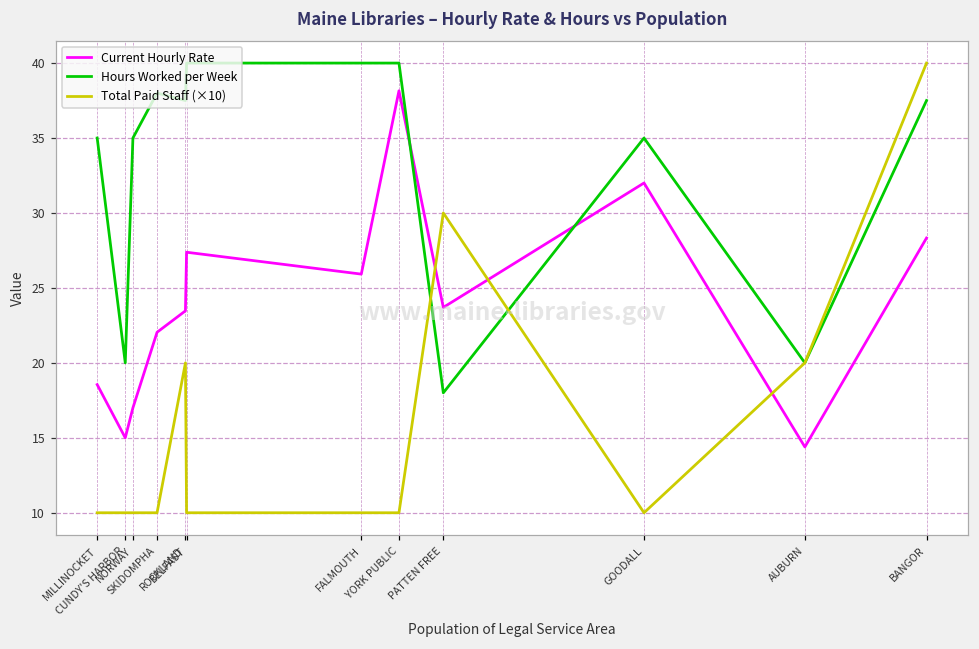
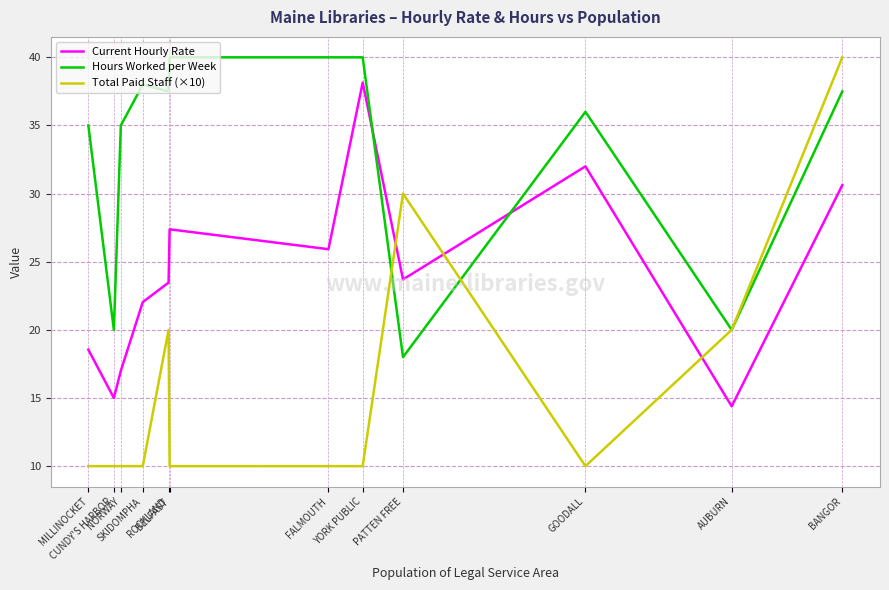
  {
    "Current Hourly Rate": {
      "MILLINOCKET": 18.6,
      "CUNDY'S HARBOR": 15.0,
      "NORWAY": 17.0,
      "SKIDOMPHA": 22.0,
      "ROCKLAND": 23.5,
      "BELFAST": 27.4,
      "FALMOUTH": 25.9,
      "YORK PUBLIC": 38.2,
      "PATTEN FREE": 23.7,
      "GOODALL": 32.0,
      "AUBURN": 14.4,
-     "BANGOR": 28.3
+     "BANGOR": 30.6
    },
    "Hours Worked per Week": {
      "MILLINOCKET": 35,
      "CUNDY'S HARBOR": 20,
      "NORWAY": 35,
      "FALMOUTH": 40,
      "YORK PUBLIC": 40,
      "PATTEN FREE": 18,
-     "GOODALL": 35,
+     "GOODALL": 36,
      "BANGOR": 37.5
    },
    "Total Paid Staff (×10)": {
      "MILLINOCKET": 10.0,
      "CUNDY'S HARBOR": 10.0,
      "NORWAY": 10.0,
      "SKIDOMPHA": 10.0,
      "ROCKLAND": 20.0,
      "BELFAST": 10.0,
      "FALMOUTH": 10.0,
      "YORK PUBLIC": 10.0,
      "PATTEN FREE": 30.0,
      "GOODALL": 10.0,
      "BANGOR": 40.0
    }
  }
